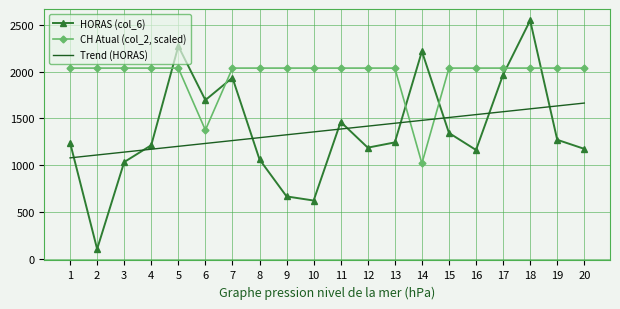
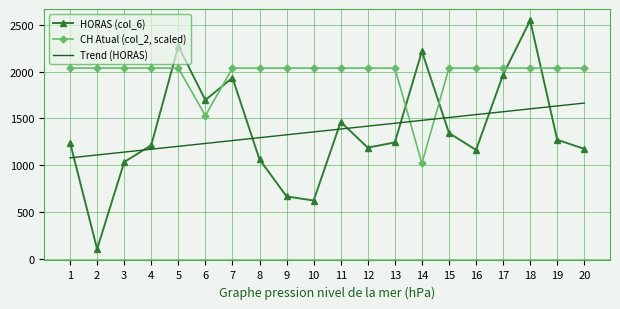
  {
    "CH Atual (col_2, scaled)": {
      "1": 2000,
      "2": 2000,
      "3": 2000,
      "4": 2000,
      "5": 2000,
-     "6": 1400,
+     "6": 1500,
      "7": 2000,
      "8": 2000,
      "9": 2000,
      "10": 2000,
      "11": 2000,
      "12": 2000,
      "13": 2000,
      "14": 1000,
      "15": 2000,
      "16": 2000,
      "17": 2000,
      "18": 2000,
      "19": 2000,
      "20": 2000
    }
  }
